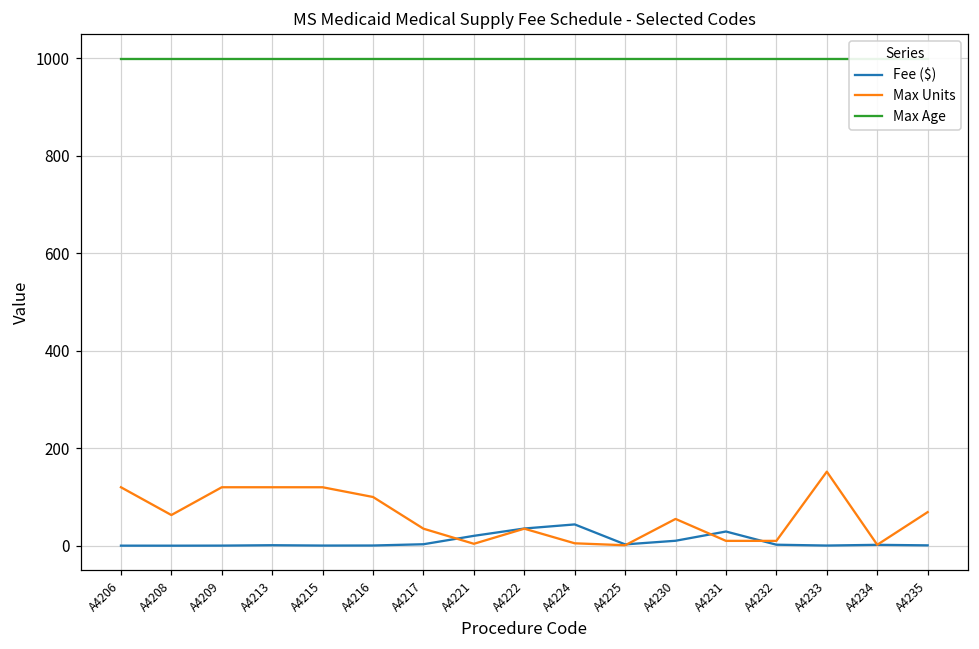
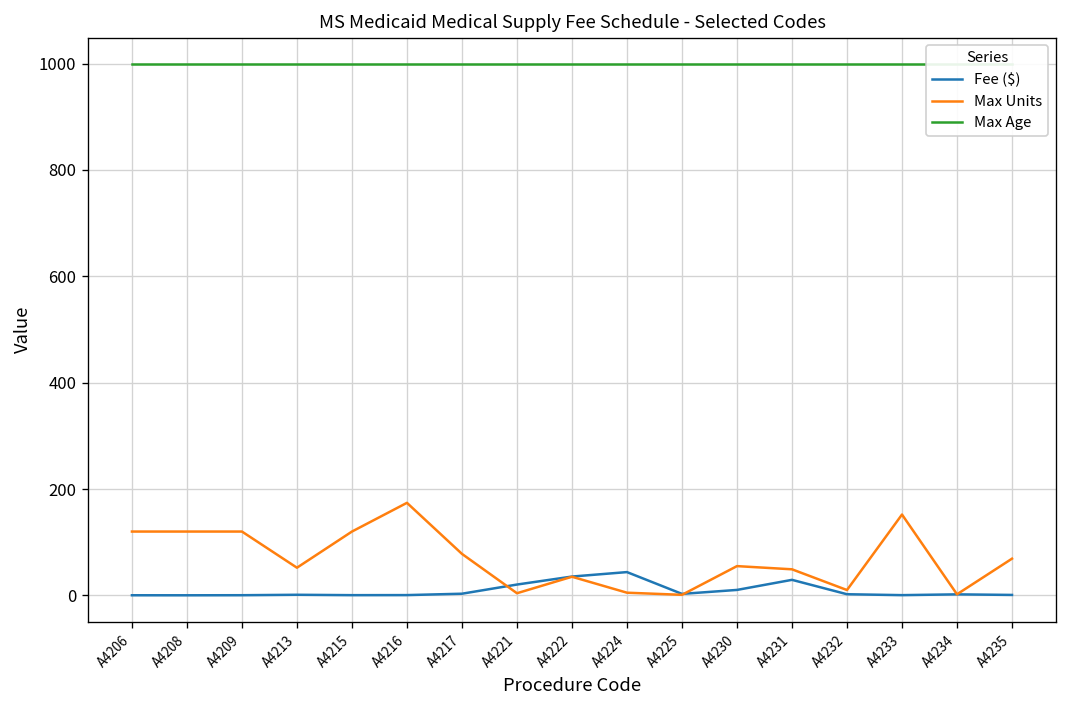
  {
    "Fee ($)": {
      "A4206": 0,
      "A4208": 0,
      "A4209": 0,
      "A4213": 0,
      "A4215": 0,
      "A4216": 0,
      "A4217": 0,
      "A4221": 20,
      "A4224": 40,
      "A4230": 10,
      "A4231": 30,
      "A4232": 0,
      "A4233": 0,
      "A4235": 0
    },
    "Max Units": {
      "A4206": 120,
-     "A4208": 60,
+     "A4208": 120,
      "A4209": 120,
-     "A4213": 120,
+     "A4213": 50,
      "A4215": 120,
-     "A4216": 100,
-     "A4217": 40,
+     "A4216": 170,
+     "A4217": 80,
      "A4221": 0,
      "A4224": 10,
      "A4230": 60,
-     "A4231": 10,
+     "A4231": 50,
      "A4232": 10,
      "A4233": 150,
      "A4235": 70
    },
    "Max Age": {
      "A4206": 1000,
      "A4208": 1000,
      "A4209": 1000,
      "A4213": 1000,
      "A4215": 1000,
      "A4216": 1000,
      "A4217": 1000,
      "A4221": 1000,
      "A4222": 1000,
      "A4224": 1000,
      "A4225": 1000,
      "A4230": 1000,
      "A4231": 1000,
      "A4232": 1000,
      "A4233": 1000
    }
  }
